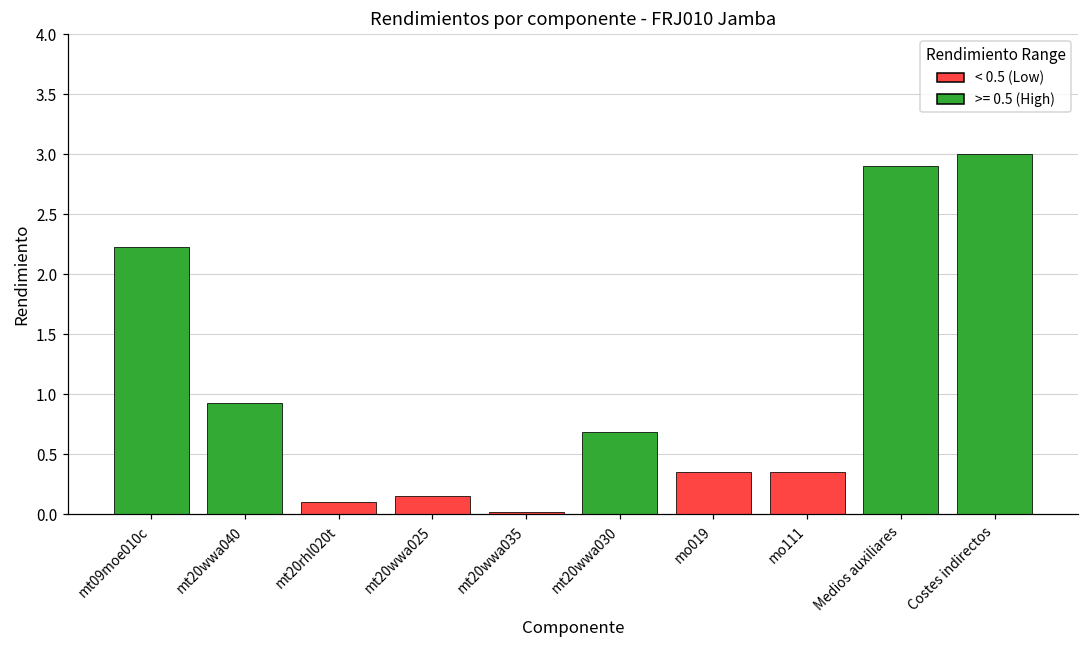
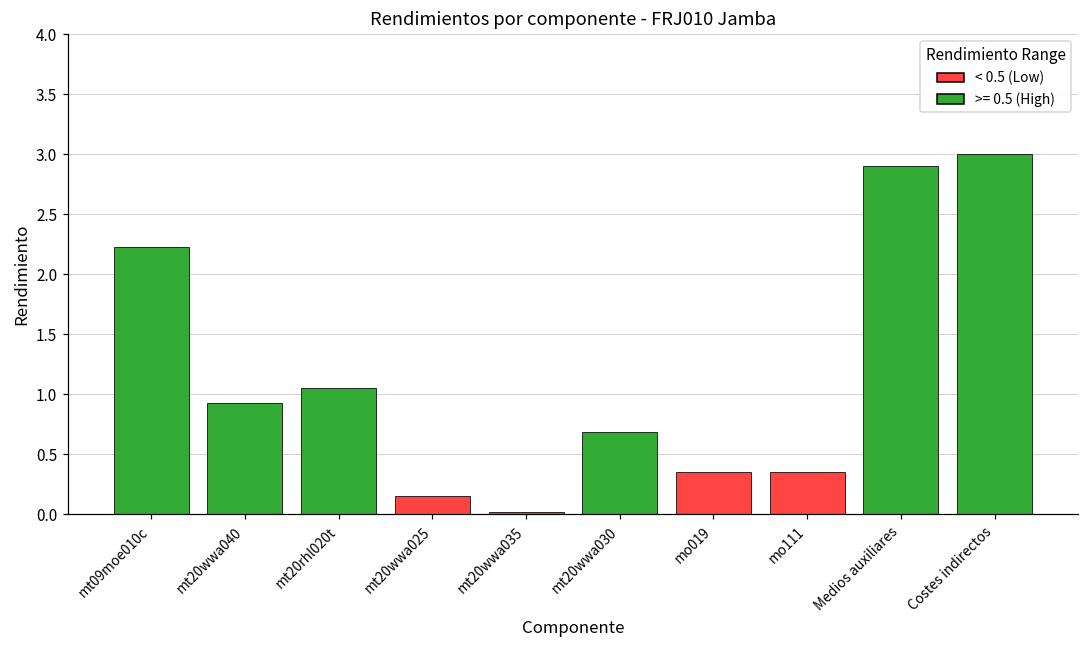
  {
    "mt09moe010c": 2.23,
    "mt20wwa040": 0.93,
-   "mt20rhl020t": 0.10,
+   "mt20rhl020t": 1.05,
    "mt20wwa025": 0.15,
    "mt20wwa030": 0.69,
    "mo019": 0.36,
    "mo111": 0.36,
    "Medios auxiliares": 2.90,
    "Costes indirectos": 3.00
  }
